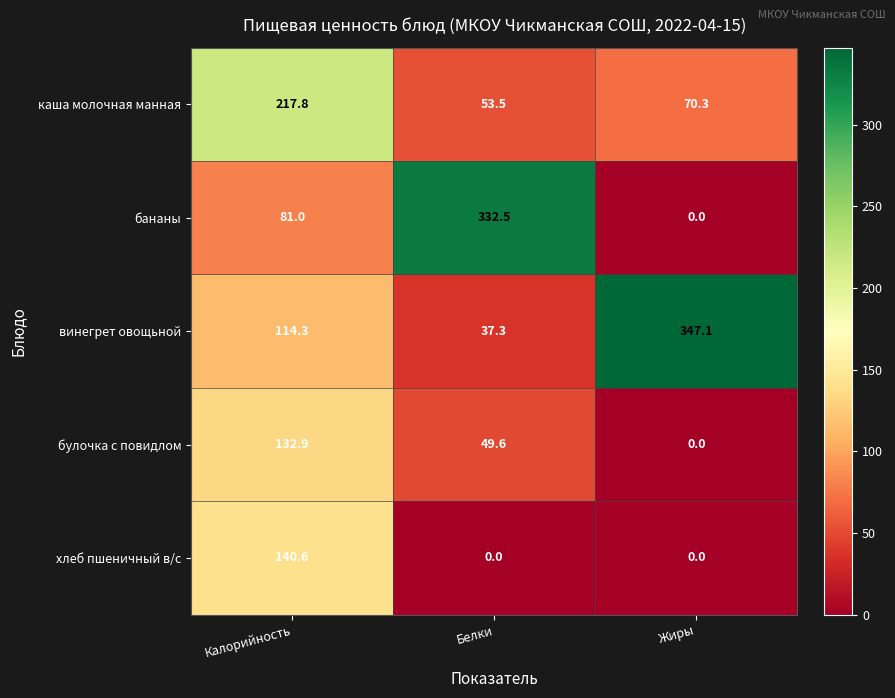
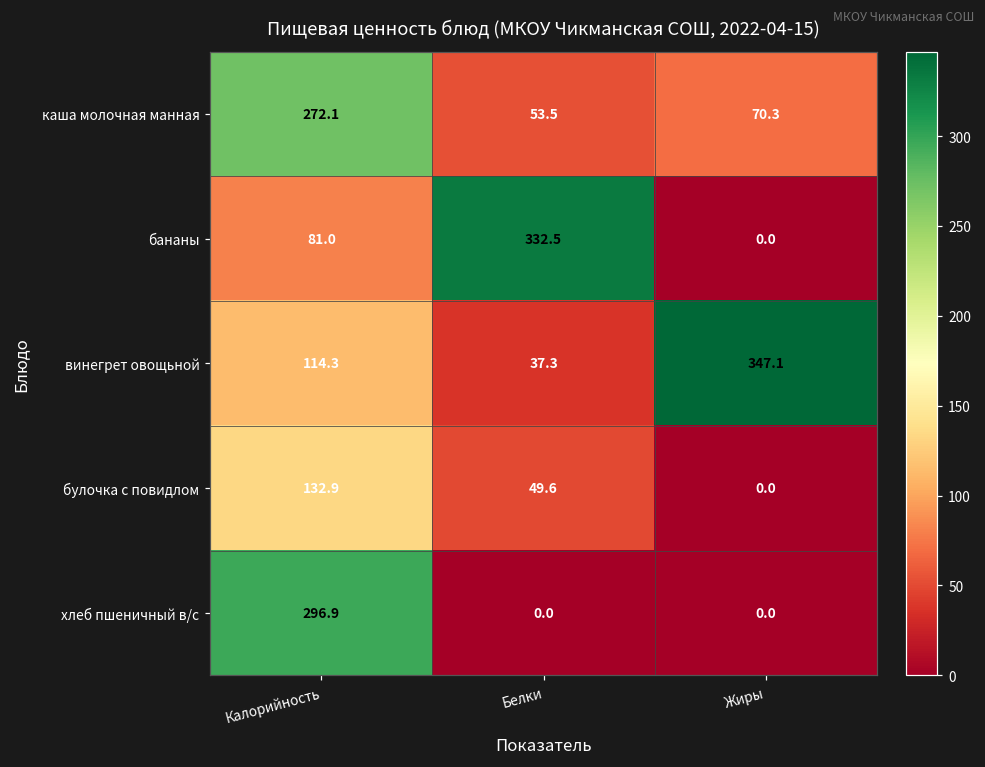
  {
    "каша молочная манная": {
-     "Калорийность": 217.8,
+     "Калорийность": 272.1,
      "Белки": 53.5,
      "Жиры": 70.3
    },
    "бананы": {
      "Калорийность": 81.0,
      "Белки": 332.5,
      "Жиры": 0.0
    },
    "винегрет овощьной": {
      "Калорийность": 114.3,
      "Белки": 37.3,
      "Жиры": 347.1
    },
    "булочка с повидлом": {
      "Калорийность": 132.9,
      "Белки": 49.6,
      "Жиры": 0.0
    },
    "хлеб пшеничный в/с": {
-     "Калорийность": 140.6,
+     "Калорийность": 296.9,
      "Белки": 0.0,
      "Жиры": 0.0
    }
  }
